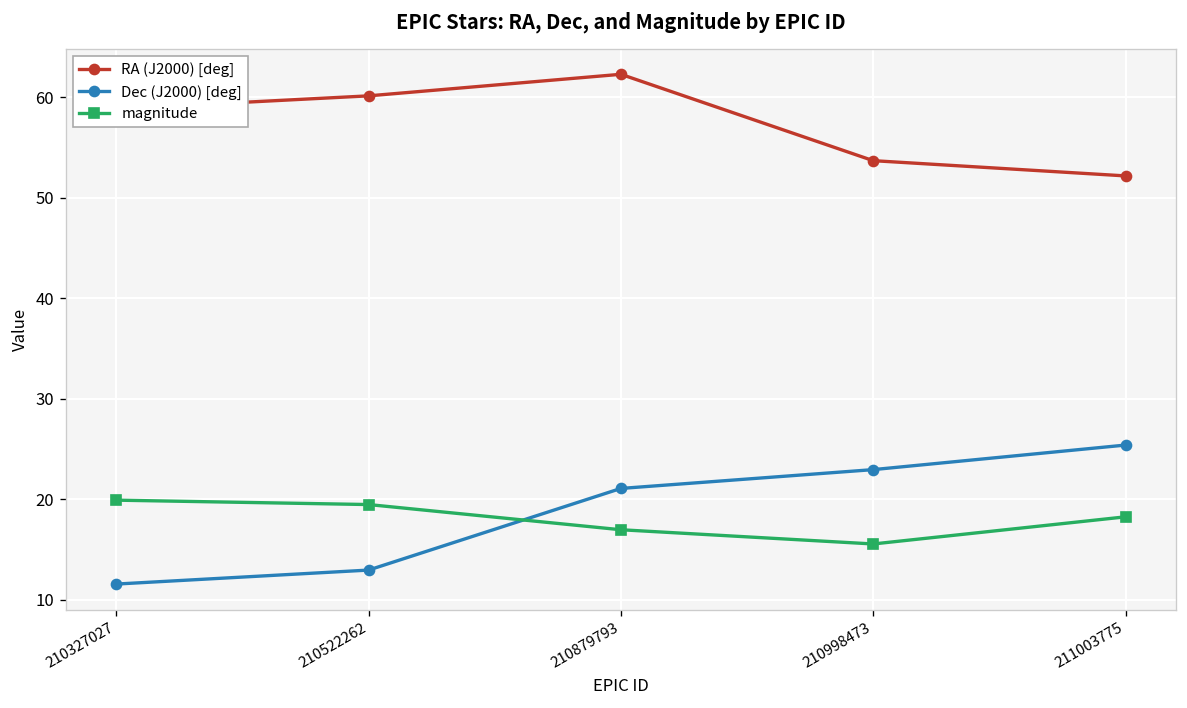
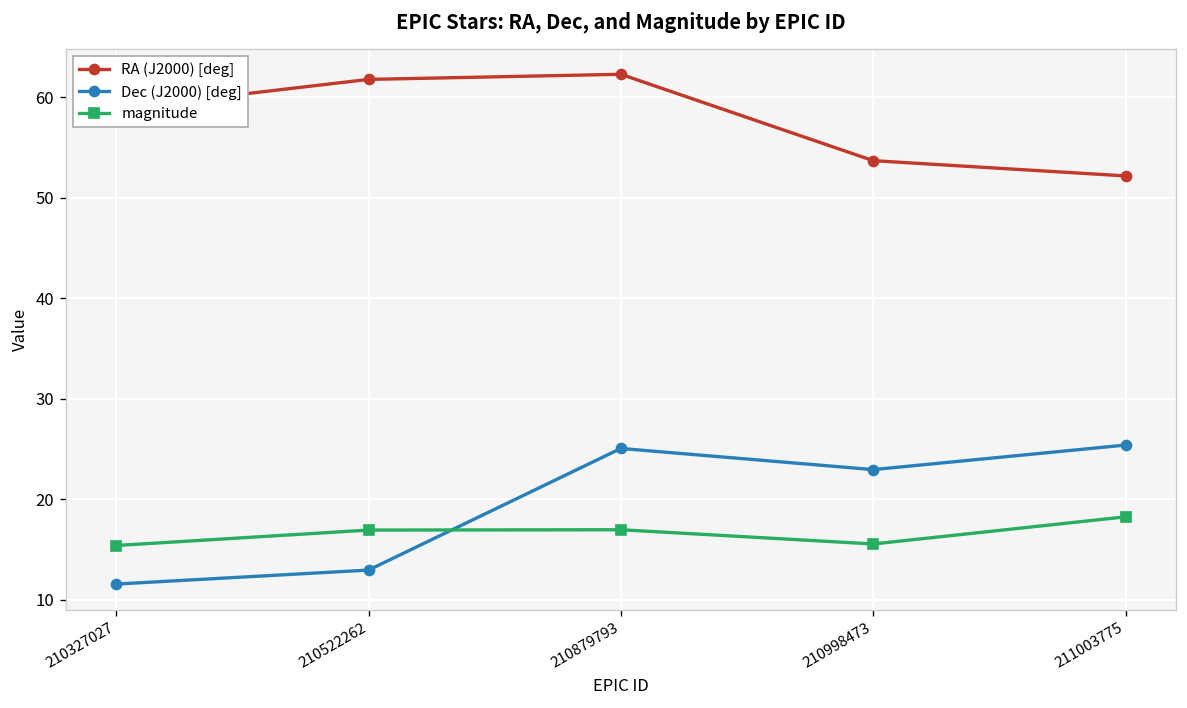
  {
    "RA (J2000) [deg]": {
-     "210522262": 60,
+     "210522262": 62,
      "210879793": 62,
      "210998473": 54,
      "211003775": 52
    },
    "Dec (J2000) [deg]": {
      "210327027": 12,
      "210522262": 13,
-     "210879793": 21,
+     "210879793": 25,
      "210998473": 23,
      "211003775": 25
    },
    "magnitude": {
-     "210327027": 20,
-     "210522262": 19,
+     "210327027": 15,
+     "210522262": 17,
      "210879793": 17,
      "210998473": 16,
      "211003775": 18
    }
  }
